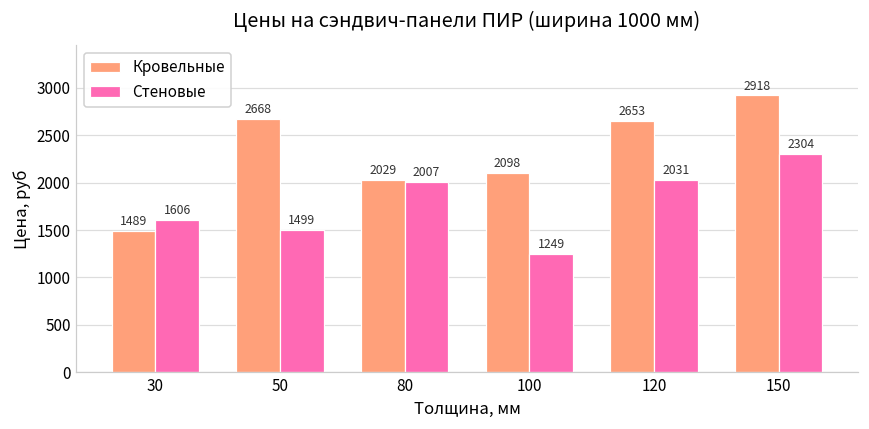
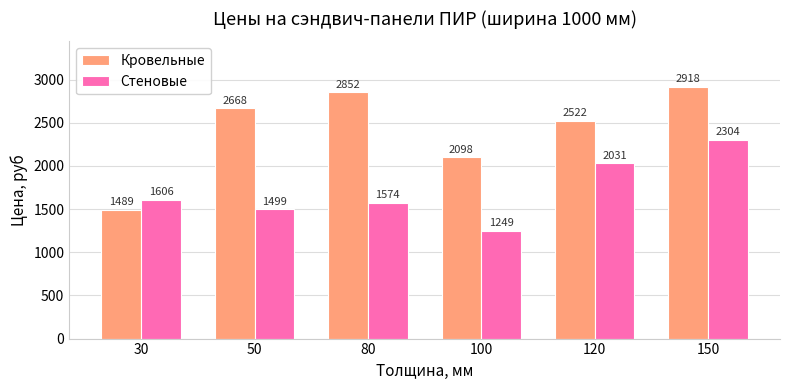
  {
    "Кровельные": {
      "30": 1489,
      "50": 2668,
-     "80": 2029,
+     "80": 2852,
      "100": 2098,
-     "120": 2653,
+     "120": 2522,
      "150": 2918
    },
    "Стеновые": {
      "30": 1606,
      "50": 1499,
-     "80": 2007,
+     "80": 1574,
      "100": 1249,
      "120": 2031,
      "150": 2304
    }
  }
